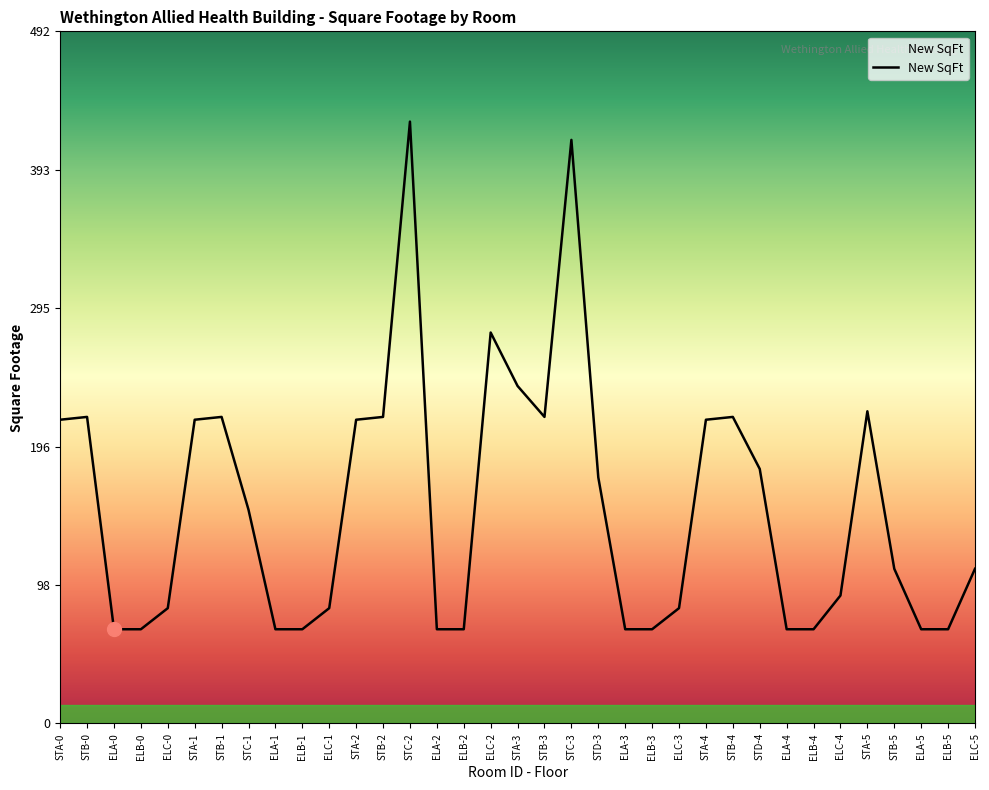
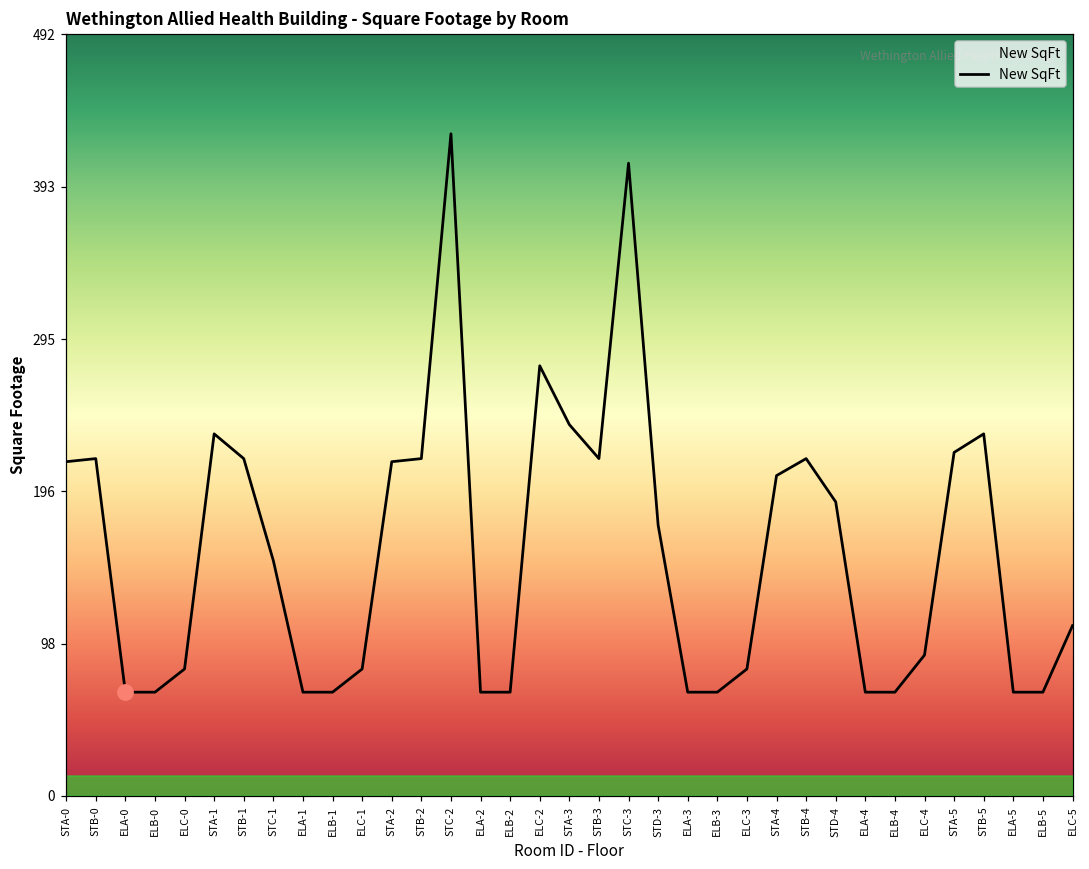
  {
    "New SqFt": {
      "STA-0": 216,
      "STB-0": 218,
      "ELB-0": 67,
      "ELC-0": 82,
-     "STA-1": 216,
+     "STA-1": 234,
      "STB-1": 218,
      "STC-1": 152,
      "ELA-1": 67,
      "ELB-1": 67,
      "ELC-1": 82,
      "STA-2": 216,
      "STB-2": 218,
      "STC-2": 428,
      "ELA-2": 67,
      "ELB-2": 67,
      "ELC-2": 278,
      "STA-3": 240,
      "STB-3": 218,
-     "STC-3": 415,
+     "STC-3": 409,
      "STD-3": 175,
      "ELA-3": 67,
      "ELB-3": 67,
      "ELC-3": 82,
-     "STA-4": 216,
+     "STA-4": 207,
      "STB-4": 218,
-     "STD-4": 181,
+     "STD-4": 190,
      "ELA-4": 67,
      "ELB-4": 67,
      "ELC-4": 91,
      "STA-5": 222,
-     "STB-5": 110,
+     "STB-5": 234,
      "ELA-5": 67,
      "ELB-5": 67,
      "ELC-5": 110
    }
  }
